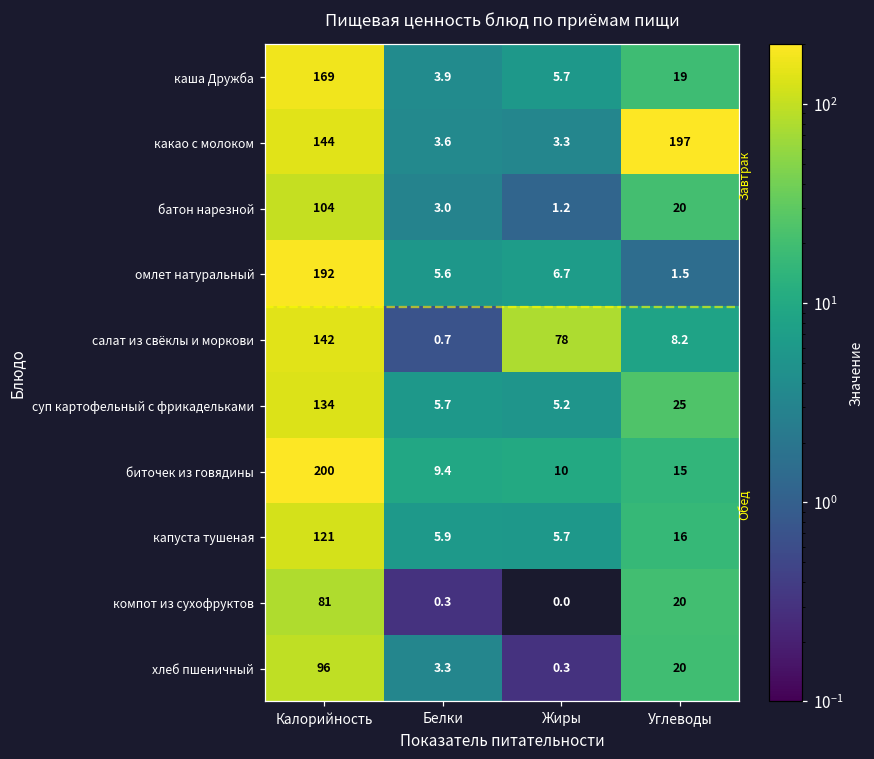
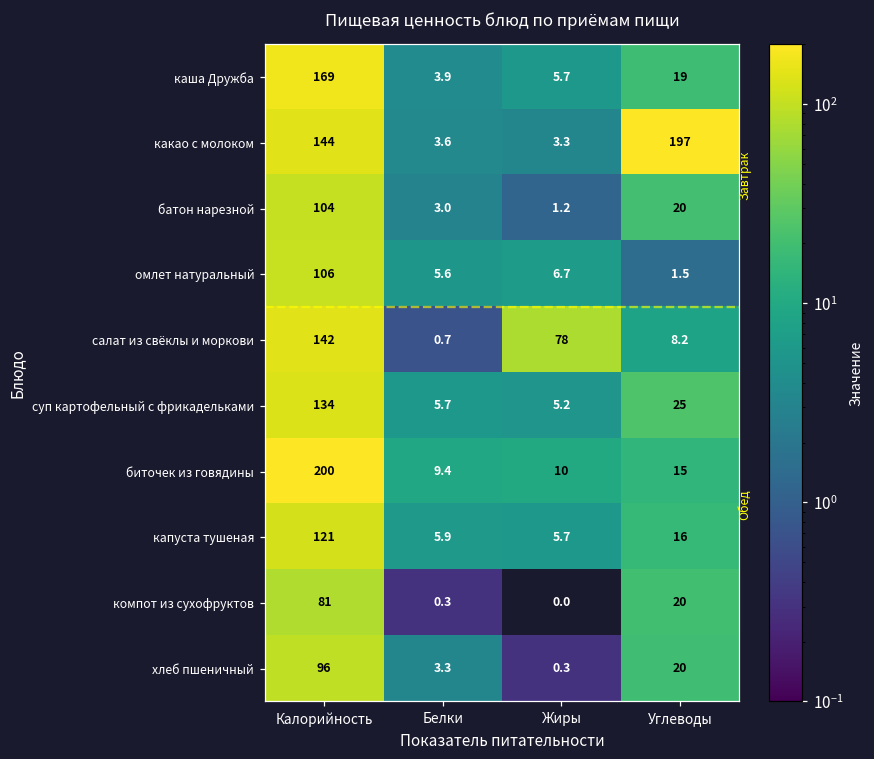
  {
    "каша Дружба": {
      "Калорийность": 169,
      "Белки": 3.9,
      "Жиры": 5.7,
      "Углеводы": 19
    },
    "какао с молоком": {
      "Калорийность": 144,
      "Белки": 3.6,
      "Жиры": 3.3,
      "Углеводы": 197
    },
    "батон нарезной": {
      "Калорийность": 104,
      "Белки": 3.0,
      "Жиры": 1.2,
      "Углеводы": 20
    },
    "омлет натуральный": {
-     "Калорийность": 192,
+     "Калорийность": 106,
      "Белки": 5.6,
      "Жиры": 6.7,
      "Углеводы": 1.5
    },
    "салат из свёклы и моркови": {
      "Калорийность": 142,
      "Белки": 0.7,
      "Жиры": 78,
      "Углеводы": 8.2
    },
    "суп картофельный с фрикадельками": {
      "Калорийность": 134,
      "Белки": 5.7,
      "Жиры": 5.2,
      "Углеводы": 25
    },
    "биточек из говядины": {
      "Калорийность": 200,
      "Белки": 9.4,
      "Жиры": 10,
      "Углеводы": 15
    },
    "капуста тушеная": {
      "Калорийность": 121,
      "Белки": 5.9,
      "Жиры": 5.7,
      "Углеводы": 16
    },
    "компот из сухофруктов": {
      "Калорийность": 81,
      "Белки": 0.3,
      "Жиры": 0.0,
      "Углеводы": 20
    },
    "хлеб пшеничный": {
      "Калорийность": 96,
      "Белки": 3.3,
      "Жиры": 0.3,
      "Углеводы": 20
    }
  }
